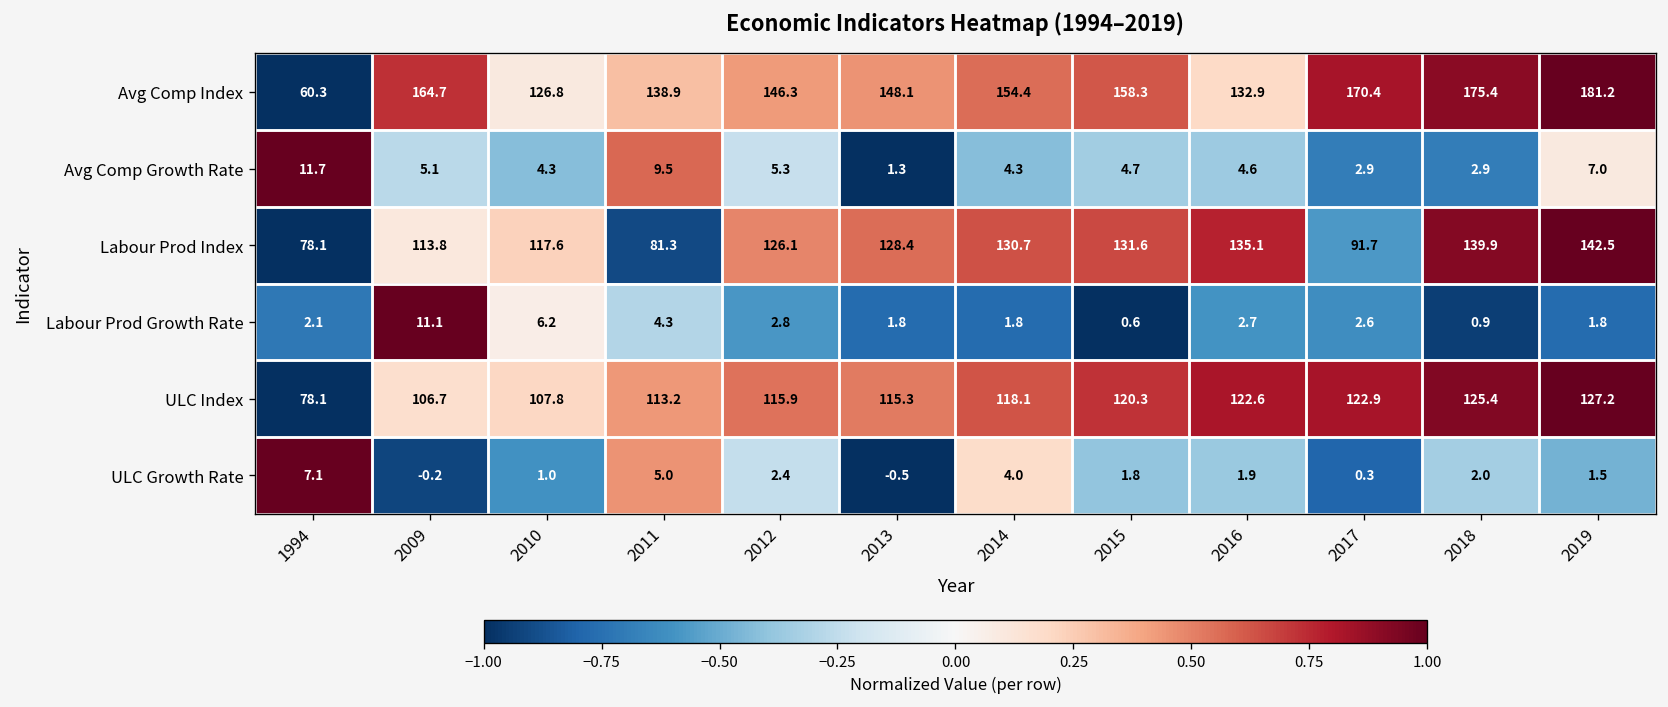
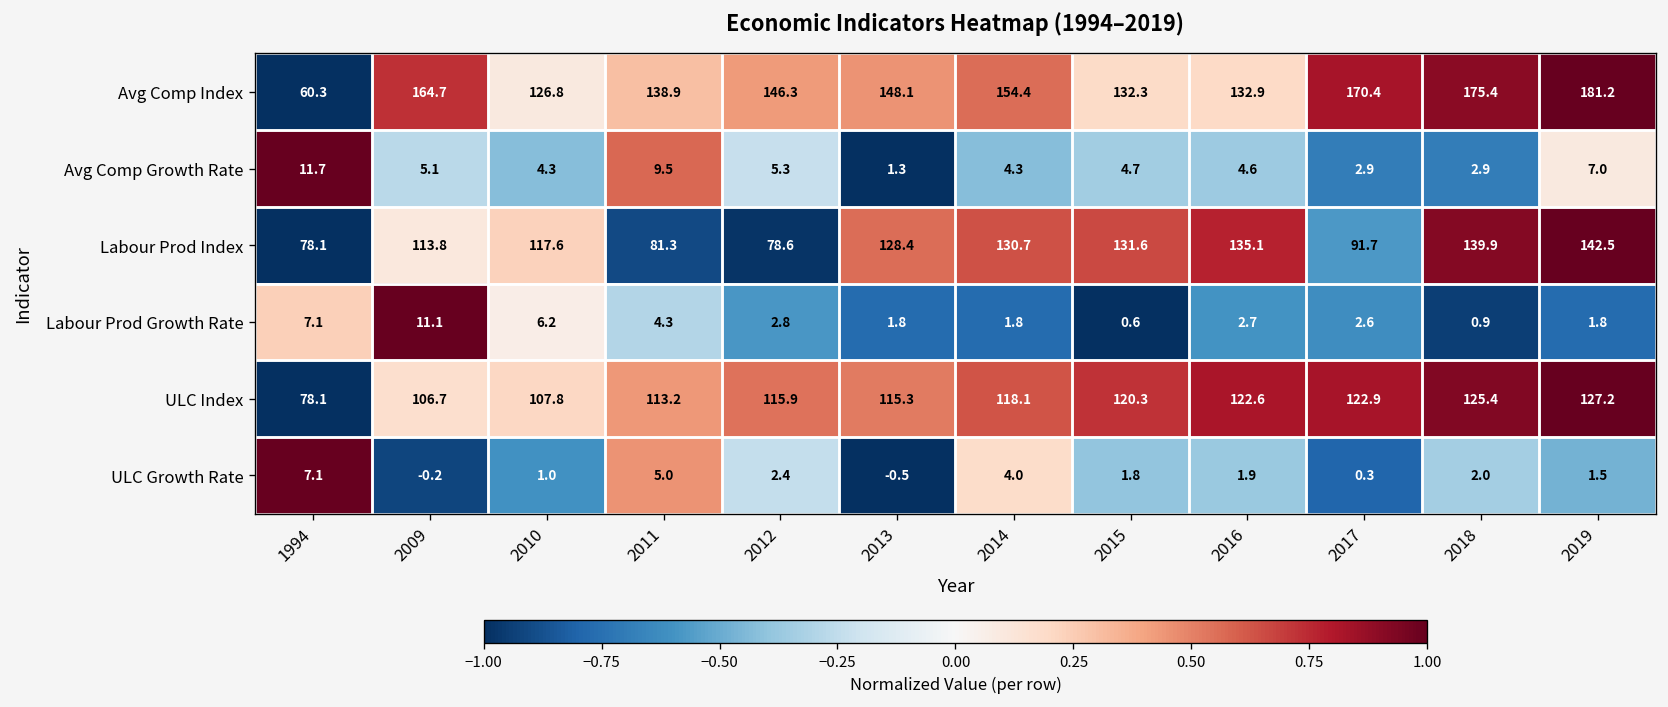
  {
    "Avg Comp Index": {
      "1994": 60.3,
      "2009": 164.7,
      "2010": 126.8,
      "2011": 138.9,
      "2012": 146.3,
      "2013": 148.1,
      "2014": 154.4,
-     "2015": 158.3,
+     "2015": 132.3,
      "2016": 132.9,
      "2017": 170.4,
      "2018": 175.4,
      "2019": 181.2
    },
    "Avg Comp Growth Rate": {
      "1994": 11.7,
      "2009": 5.1,
      "2010": 4.3,
      "2011": 9.5,
      "2012": 5.3,
      "2013": 1.3,
      "2014": 4.3,
      "2015": 4.7,
      "2016": 4.6,
      "2017": 2.9,
      "2018": 2.9,
      "2019": 7.0
    },
    "Labour Prod Index": {
      "1994": 78.1,
      "2009": 113.8,
      "2010": 117.6,
      "2011": 81.3,
-     "2012": 126.1,
+     "2012": 78.6,
      "2013": 128.4,
      "2014": 130.7,
      "2015": 131.6,
      "2016": 135.1,
      "2017": 91.7,
      "2018": 139.9,
      "2019": 142.5
    },
    "Labour Prod Growth Rate": {
-     "1994": 2.1,
+     "1994": 7.1,
      "2009": 11.1,
      "2010": 6.2,
      "2011": 4.3,
      "2012": 2.8,
      "2013": 1.8,
      "2014": 1.8,
      "2015": 0.6,
      "2016": 2.7,
      "2017": 2.6,
      "2018": 0.9,
      "2019": 1.8
    },
    "ULC Index": {
      "1994": 78.1,
      "2009": 106.7,
      "2010": 107.8,
      "2011": 113.2,
      "2012": 115.9,
      "2013": 115.3,
      "2014": 118.1,
      "2015": 120.3,
      "2016": 122.6,
      "2017": 122.9,
      "2018": 125.4,
      "2019": 127.2
    },
    "ULC Growth Rate": {
      "1994": 7.1,
      "2009": -0.2,
      "2010": 1.0,
      "2011": 5.0,
      "2012": 2.4,
      "2013": -0.5,
      "2014": 4.0,
      "2015": 1.8,
      "2016": 1.9,
      "2017": 0.3,
      "2018": 2.0,
      "2019": 1.5
    }
  }
